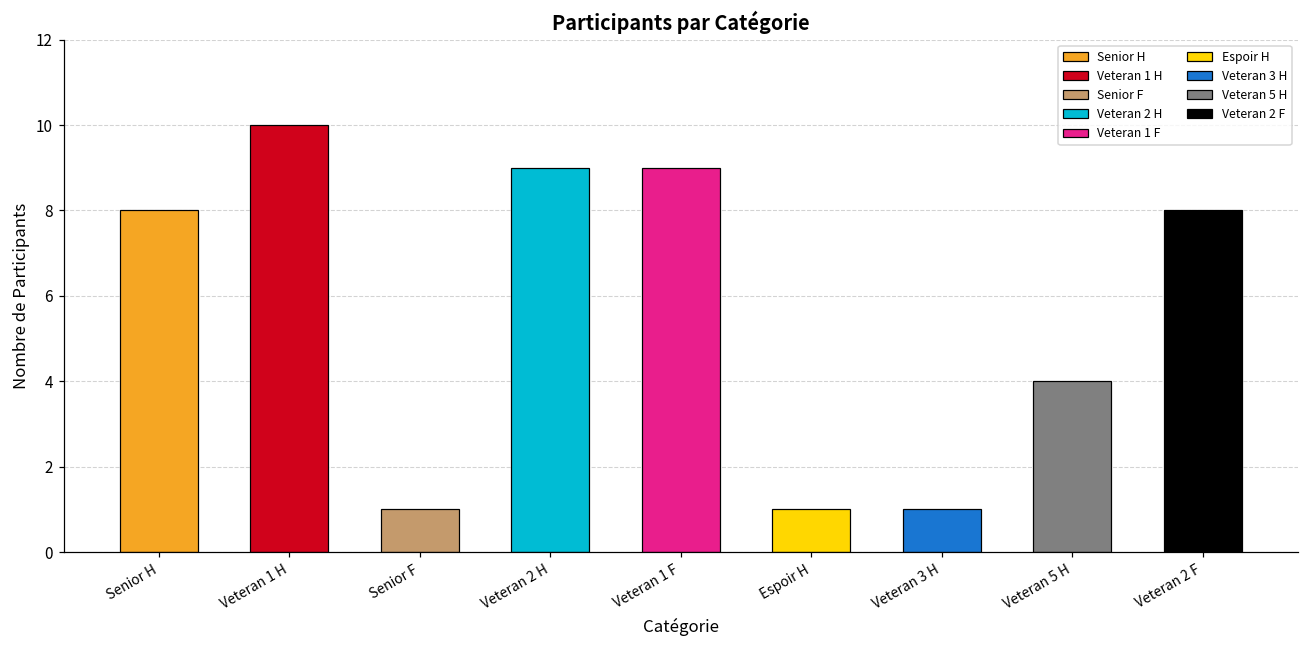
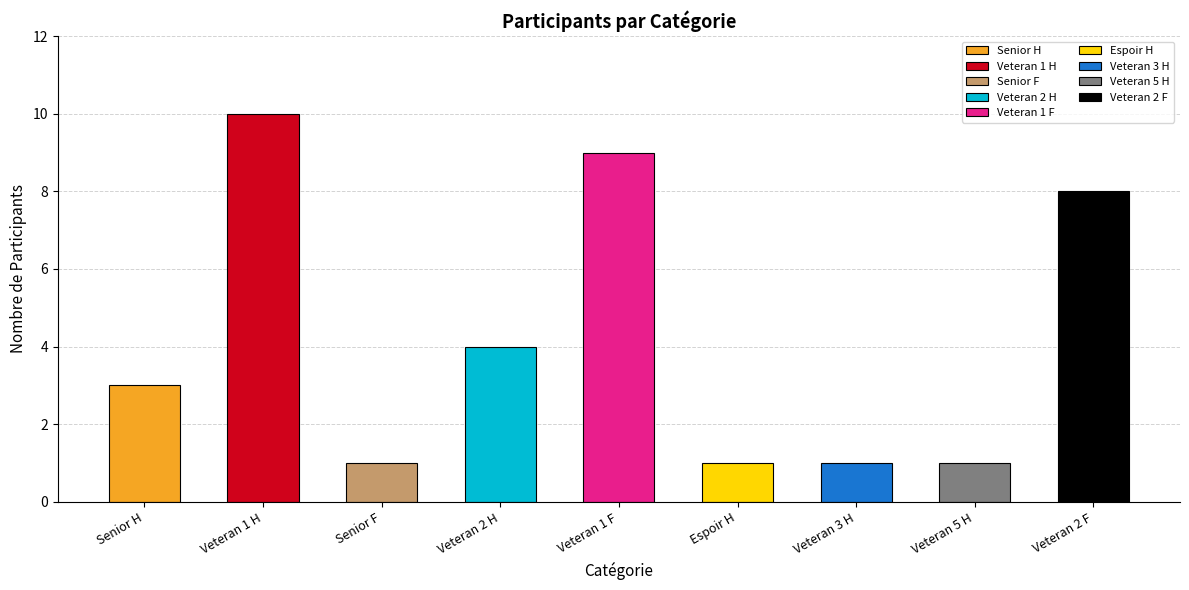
  {
-   "Senior H": 8,
+   "Senior H": 3,
    "Veteran 1 H": 10,
    "Senior F": 1,
-   "Veteran 2 H": 9,
+   "Veteran 2 H": 4,
    "Veteran 1 F": 9,
    "Espoir H": 1,
    "Veteran 3 H": 1,
-   "Veteran 5 H": 4,
+   "Veteran 5 H": 1,
    "Veteran 2 F": 8
  }
